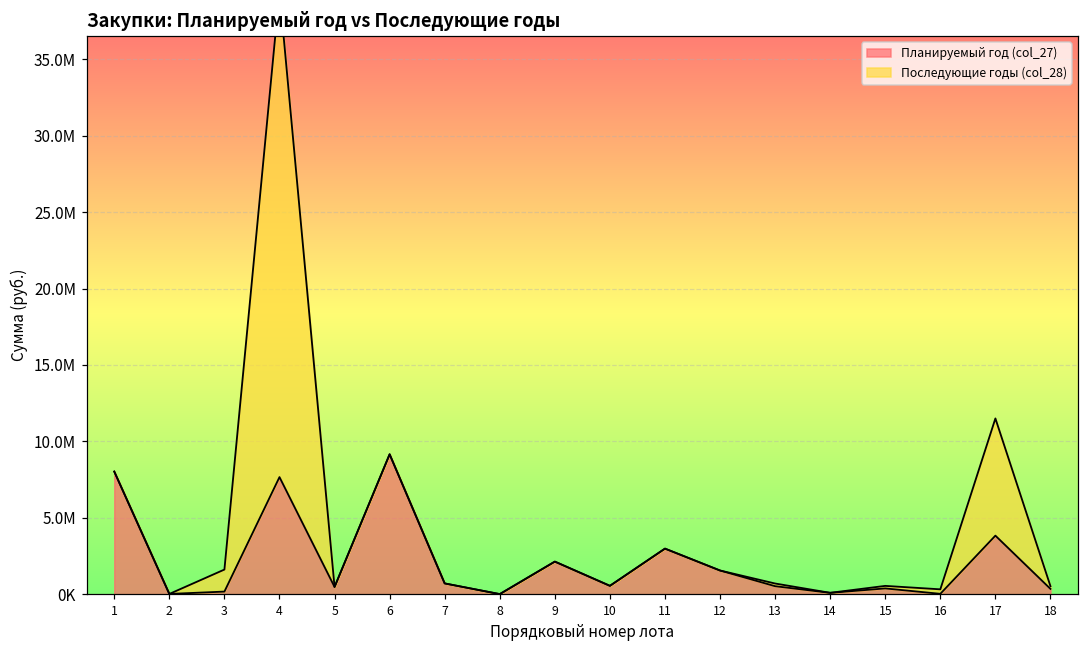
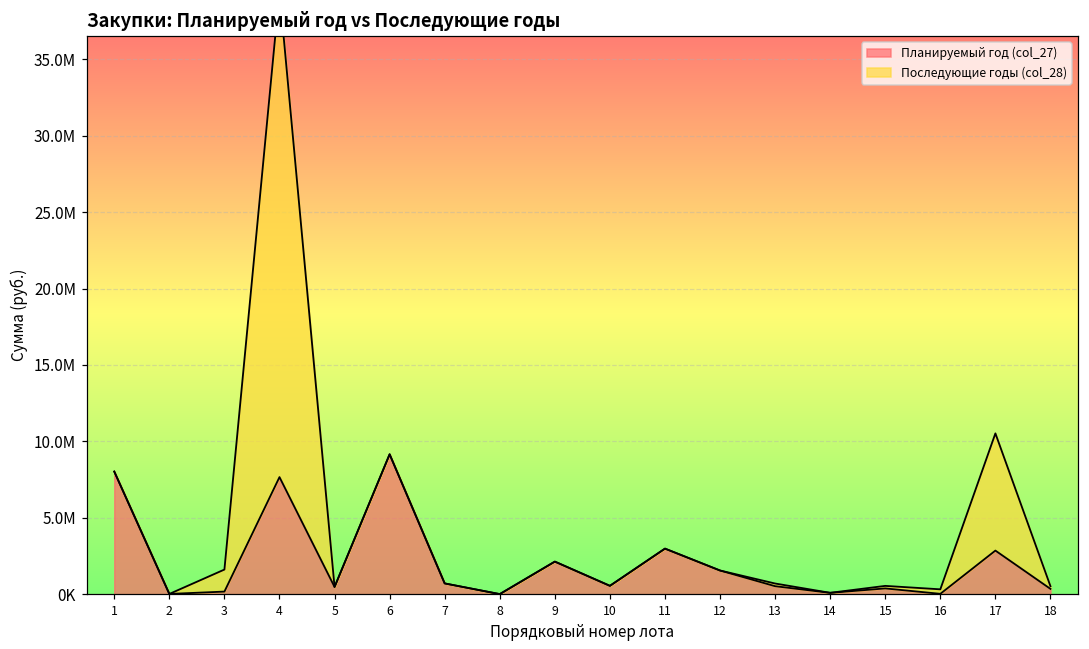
  {
    "Планируемый год (col_27)": {
      "3": 200000,
      "4": 7700000,
      "16": 0,
-     "17": 3800000
+     "17": 2900000
    },
    "Последующие годы (col_28)": {
      "3": 1400000,
      "16": 300000,
      "17": 7700000
    }
  }
